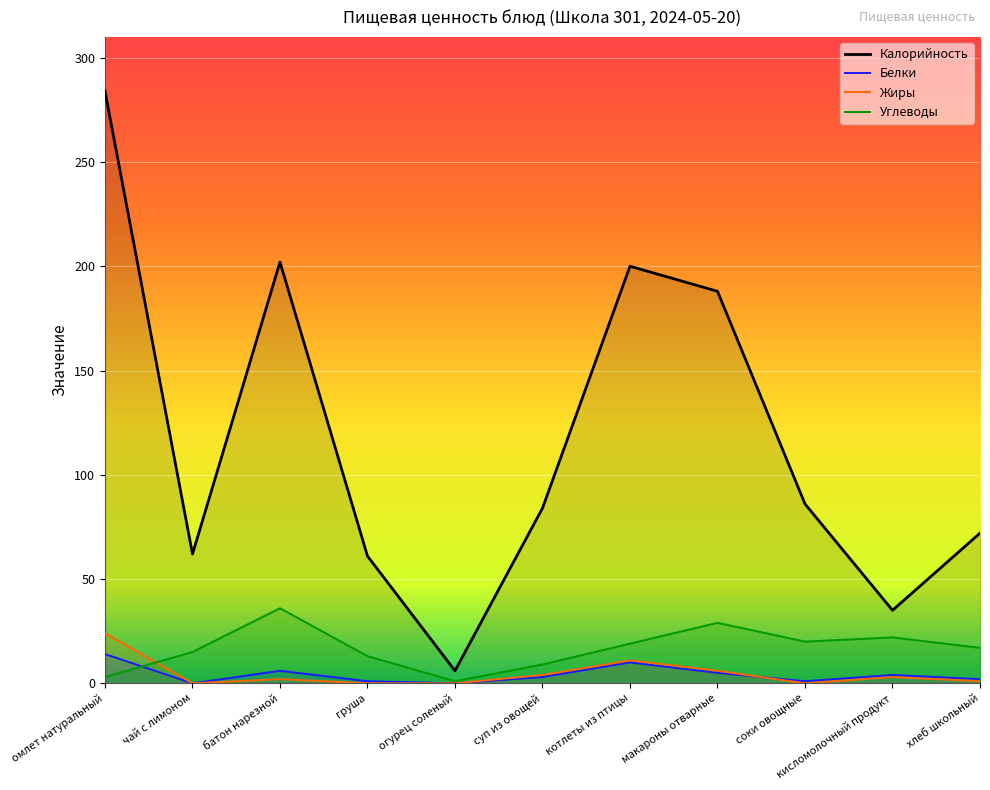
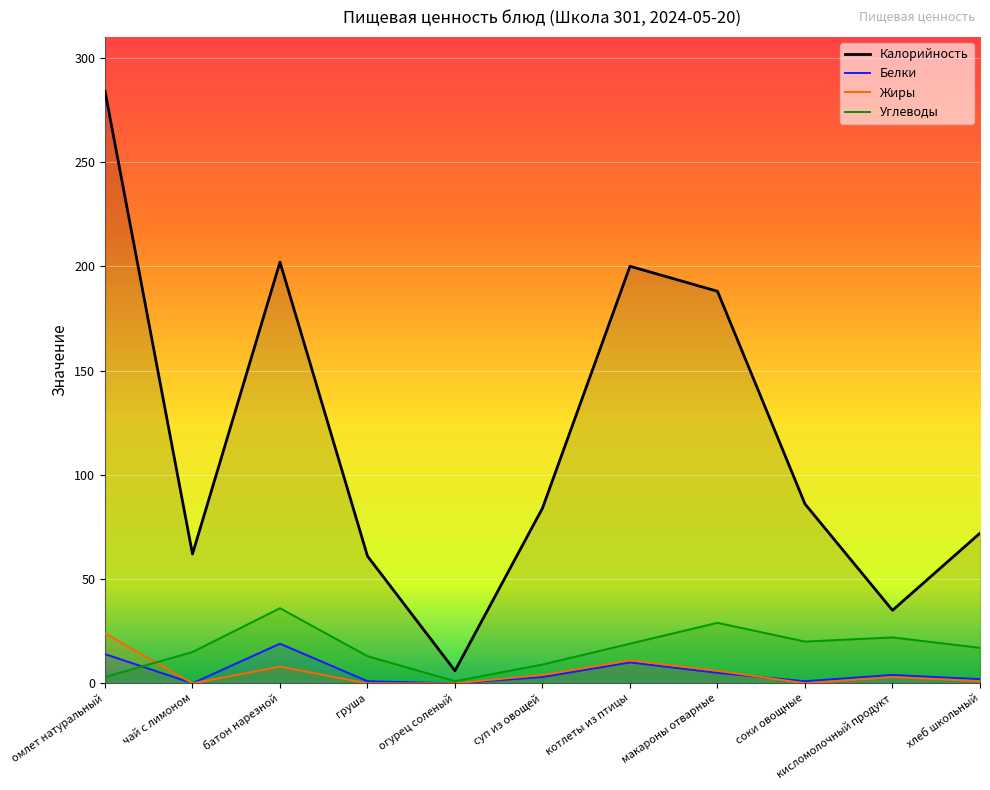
  {
    "Калорийность": {
      "омлет натуральный": 284,
      "чай с лимоном": 62,
      "батон нарезной": 202,
      "груша": 61,
      "огурец соленый": 6,
      "суп из овощей": 84,
      "котлеты из птицы": 200,
      "макароны отварные": 188,
      "соки овощные": 86,
      "кисломолочный продукт": 35,
      "хлеб школьный": 72
    },
    "Белки": {
      "омлет натуральный": 14,
-     "батон нарезной": 6
+     "батон нарезной": 19
    },
    "Жиры": {
      "омлет натуральный": 24,
-     "батон нарезной": 2
+     "батон нарезной": 8
    },
    "Углеводы": {
      "омлет натуральный": 3,
      "чай с лимоном": 15,
      "батон нарезной": 36,
      "груша": 13,
      "суп из овощей": 9,
      "котлеты из птицы": 19,
      "макароны отварные": 29,
      "соки овощные": 20,
      "кисломолочный продукт": 22,
      "хлеб школьный": 17
    }
  }
